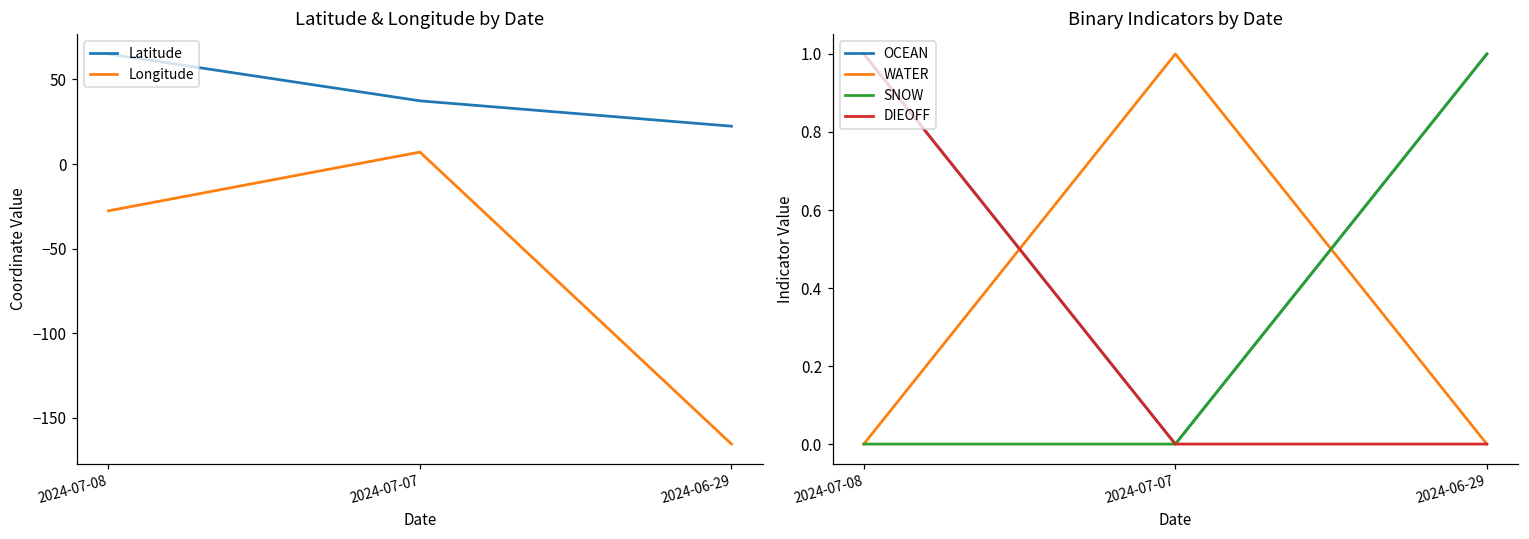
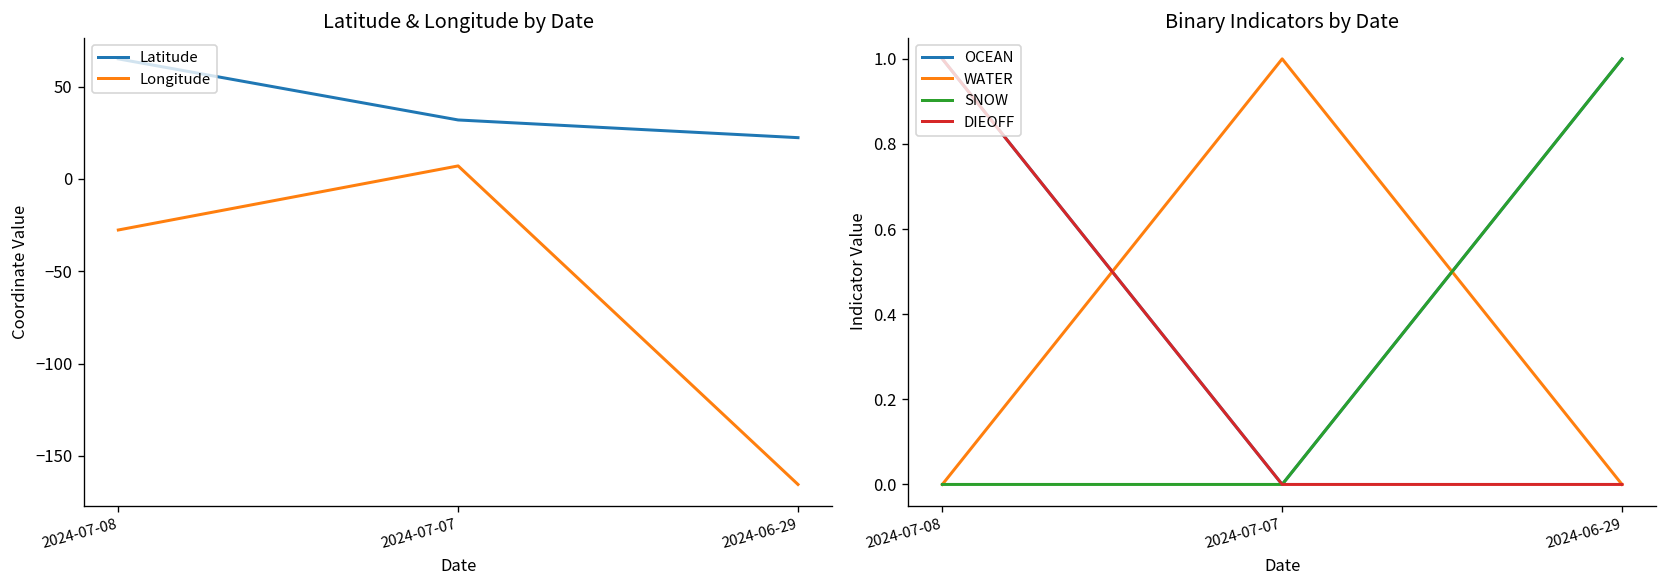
  {
    "Latitude & Longitude by Date": {
      "Latitude": {
-       "2024-07-07": 37,
+       "2024-07-07": 32,
        "2024-06-29": 22
      },
      "Longitude": {
        "2024-07-08": -28,
        "2024-07-07": 7,
        "2024-06-29": -165
      }
    },
    "Binary Indicators by Date": {
      "WATER": {
        "2024-07-07": 1.00
      }
    }
  }
